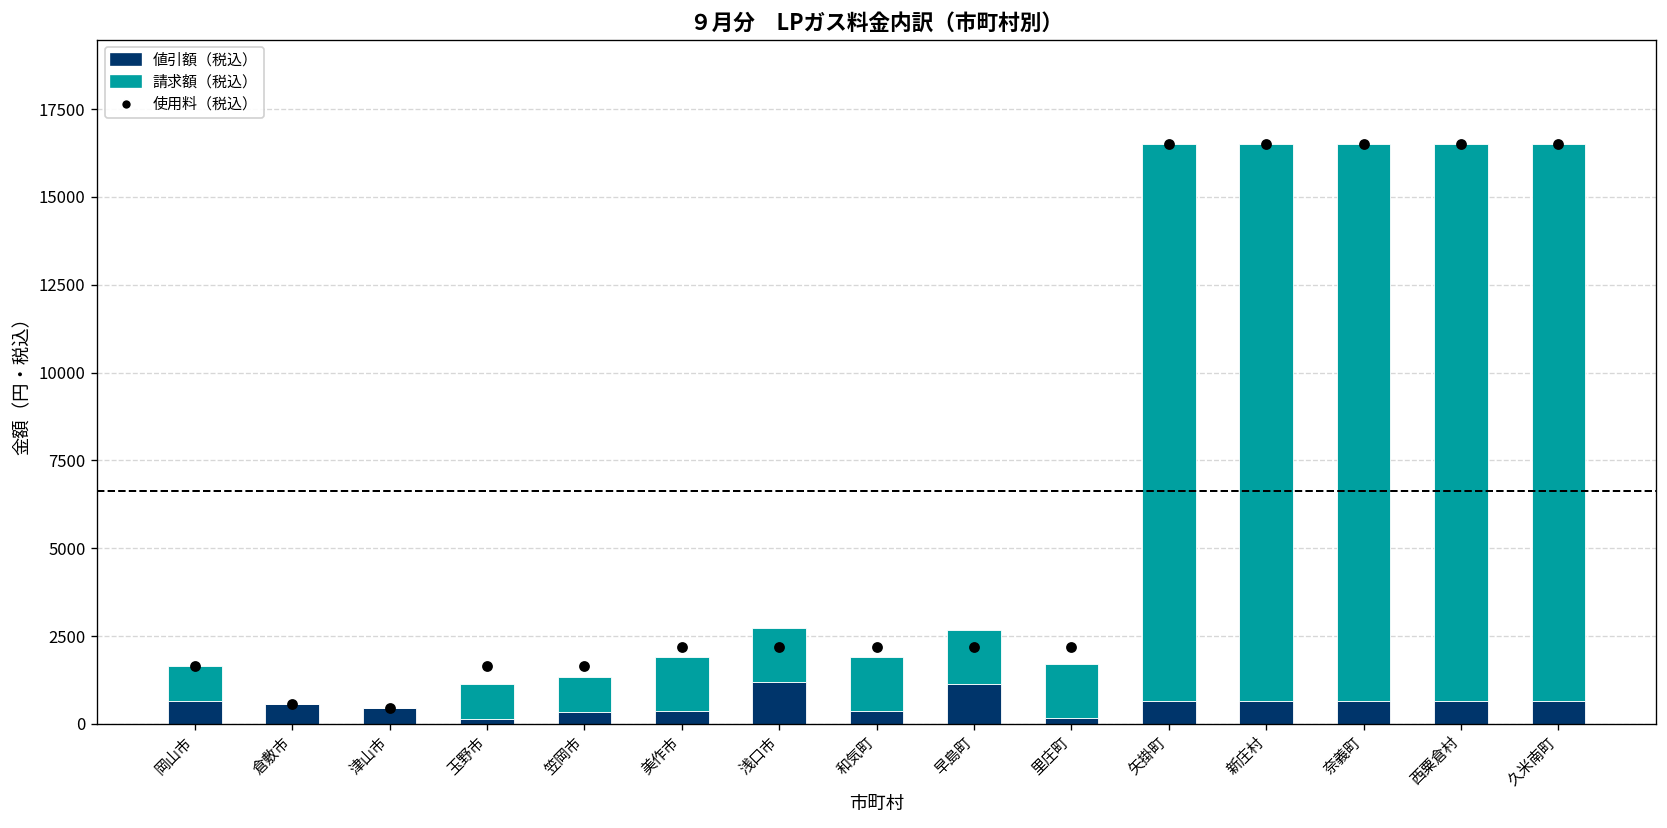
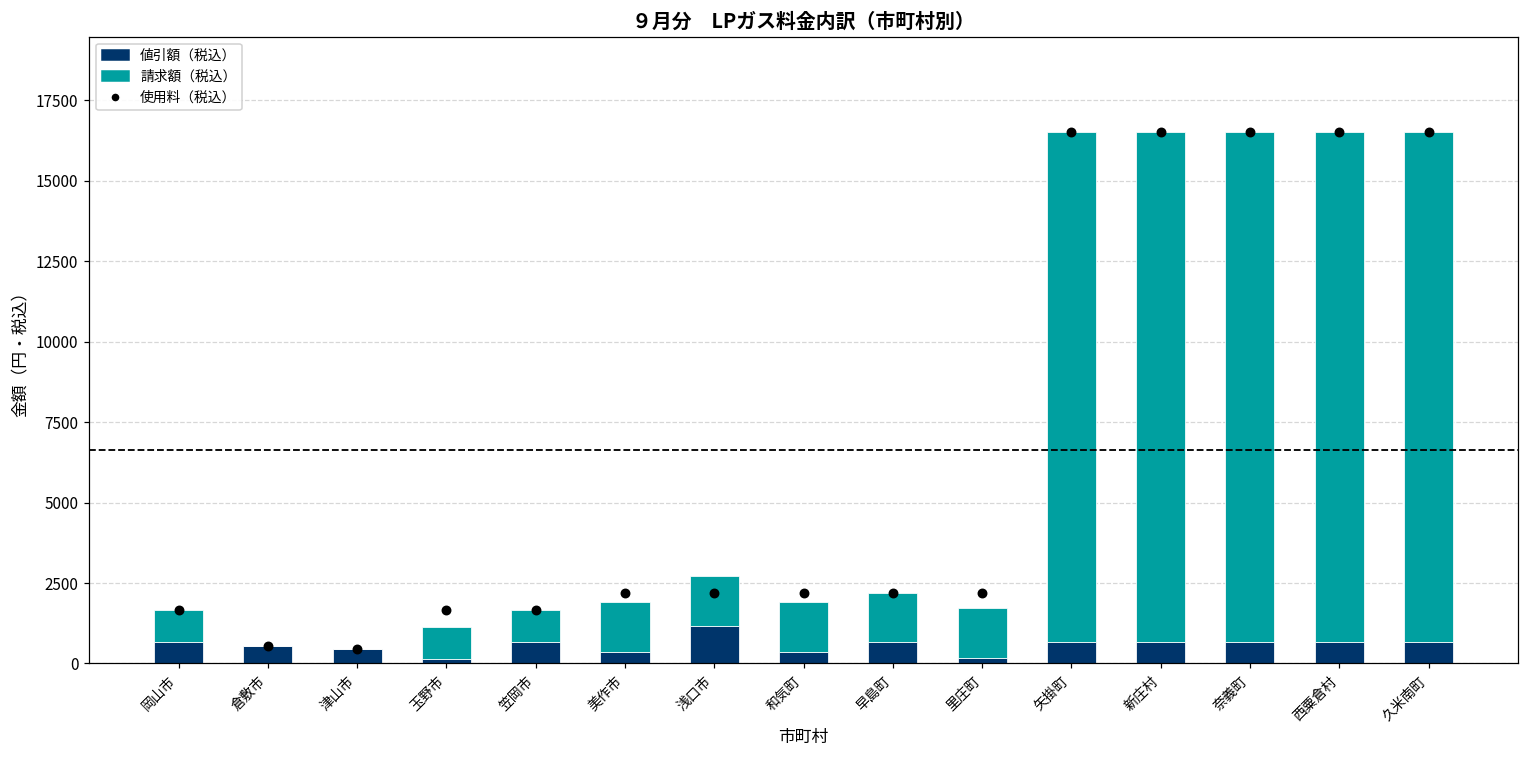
  {
    "値引額（税込）": {
      "岡山市": 700,
      "倉敷市": 600,
      "津山市": 400,
      "玉野市": 100,
-     "笠岡市": 300,
+     "笠岡市": 700,
      "美作市": 400,
      "浅口市": 1200,
      "和気町": 400,
-     "早島町": 1100,
+     "早島町": 700,
      "里庄町": 200,
      "矢掛町": 700,
      "新庄村": 700,
      "奈義町": 700,
      "西粟倉村": 700,
      "久米南町": 700
    },
    "請求額（税込）": {
      "岡山市": 1000,
      "倉敷市": 0,
      "津山市": 0,
      "玉野市": 1000,
      "笠岡市": 1000,
      "美作市": 1500,
      "浅口市": 1500,
      "和気町": 1500,
      "早島町": 1500,
      "里庄町": 1500,
      "矢掛町": 15800,
      "新庄村": 15800,
      "奈義町": 15800,
      "西粟倉村": 15800,
      "久米南町": 15800
    }
  }
